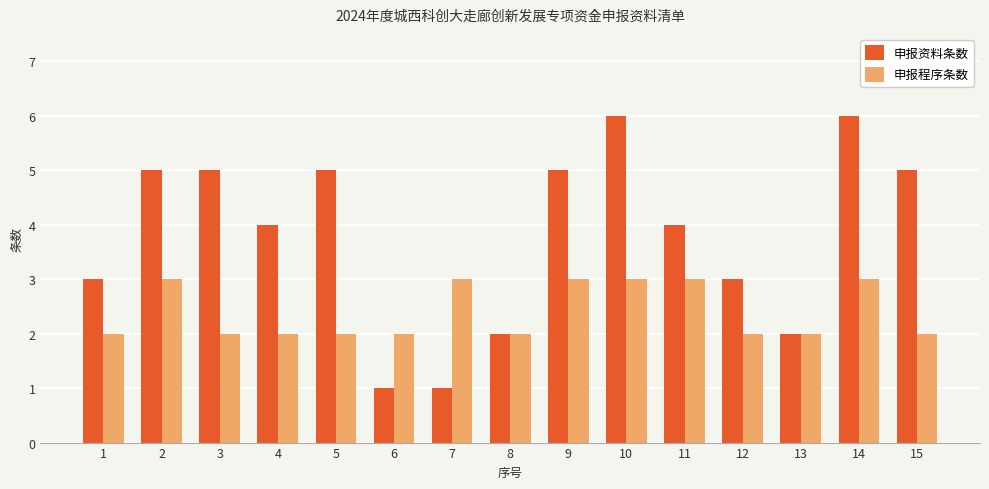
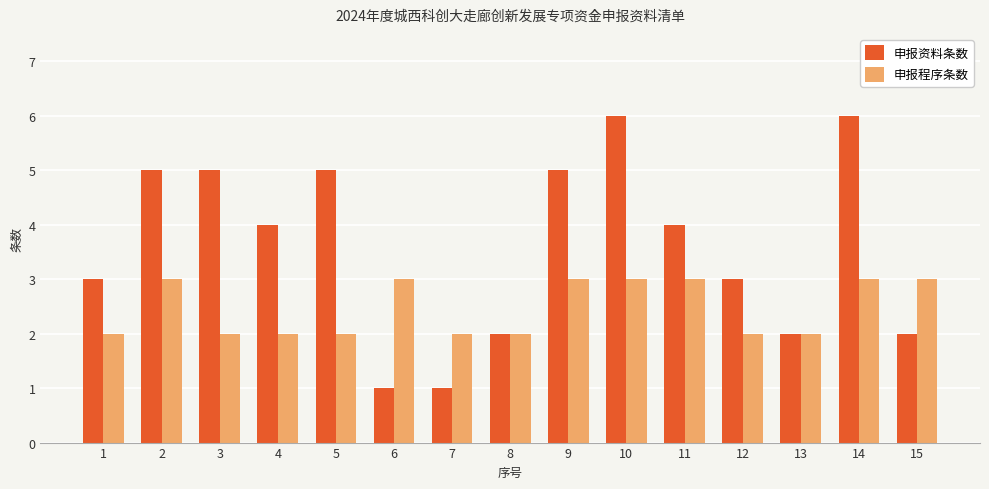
  {
    "申报资料条数": {
      "1": 3,
      "2": 5,
      "3": 5,
      "4": 4,
      "5": 5,
      "6": 1,
      "7": 1,
      "8": 2,
      "9": 5,
      "10": 6,
      "11": 4,
      "12": 3,
      "13": 2,
      "14": 6,
-     "15": 5
+     "15": 2
    },
    "申报程序条数": {
      "1": 2,
      "2": 3,
      "3": 2,
      "4": 2,
      "5": 2,
-     "6": 2,
-     "7": 3,
+     "6": 3,
+     "7": 2,
      "8": 2,
      "9": 3,
      "10": 3,
      "11": 3,
      "12": 2,
      "13": 2,
      "14": 3,
-     "15": 2
+     "15": 3
    }
  }
